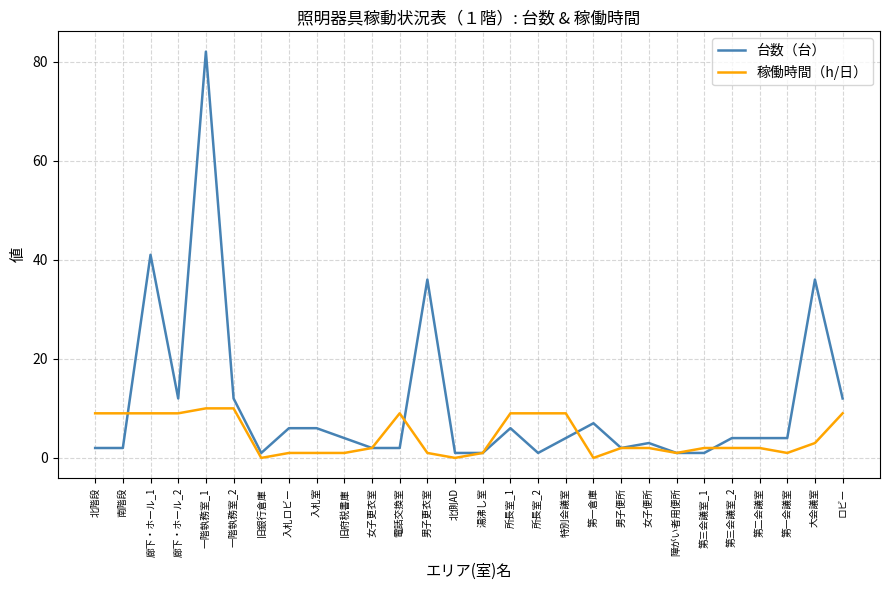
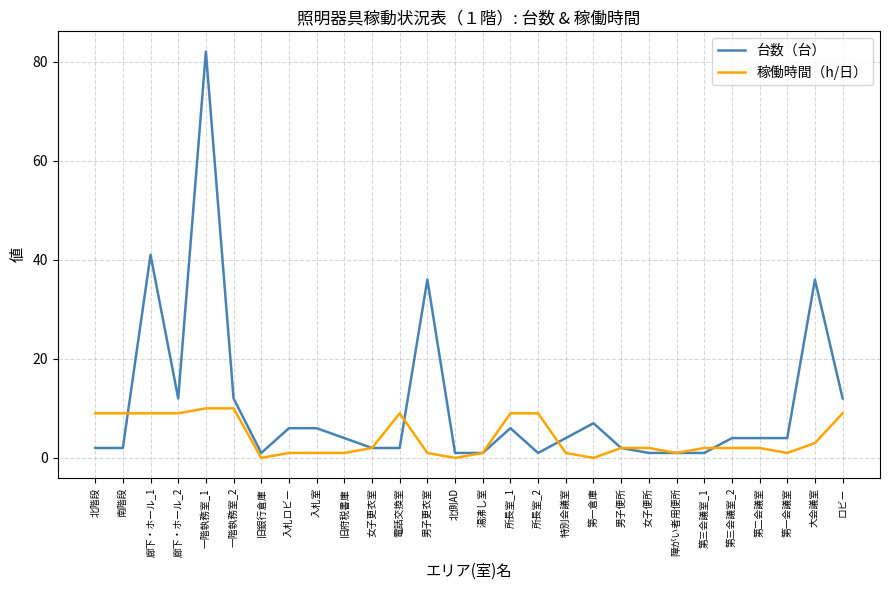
  {
    "台数（台）": {
      "北階段": 2,
      "南階段": 2,
      "廊下・ホール_1": 41,
      "廊下・ホール_2": 12,
      "一階執務室_1": 82,
      "一階執務室_2": 12,
      "旧銀行倉庫": 1,
      "入札ロビー": 6,
      "入札室": 6,
      "旧府税書庫": 4,
      "電話交換室": 2,
      "男子更衣室": 36,
      "北側AD": 1,
      "所長室_1": 6,
      "所長室_2": 1,
      "特別会議室": 4,
      "第一倉庫": 7,
-     "女子便所": 3,
+     "女子便所": 1,
      "第三会議室_1": 1,
      "第三会議室_2": 4,
      "第二会議室": 4,
      "第一会議室": 4,
      "大会議室": 36,
      "ロビー": 12
    },
    "稼働時間（h/日）": {
      "北階段": 9,
      "南階段": 9,
      "廊下・ホール_1": 9,
      "廊下・ホール_2": 9,
      "一階執務室_1": 10,
      "一階執務室_2": 10,
      "旧銀行倉庫": 0,
      "入札ロビー": 1,
      "入札室": 1,
      "旧府税書庫": 1,
      "電話交換室": 9,
      "男子更衣室": 1,
      "北側AD": 0,
      "所長室_1": 9,
      "所長室_2": 9,
-     "特別会議室": 9,
+     "特別会議室": 1,
      "第一倉庫": 0,
      "女子便所": 2,
      "第三会議室_1": 2,
      "第三会議室_2": 2,
      "第二会議室": 2,
      "第一会議室": 1,
      "大会議室": 3,
      "ロビー": 9
    }
  }
